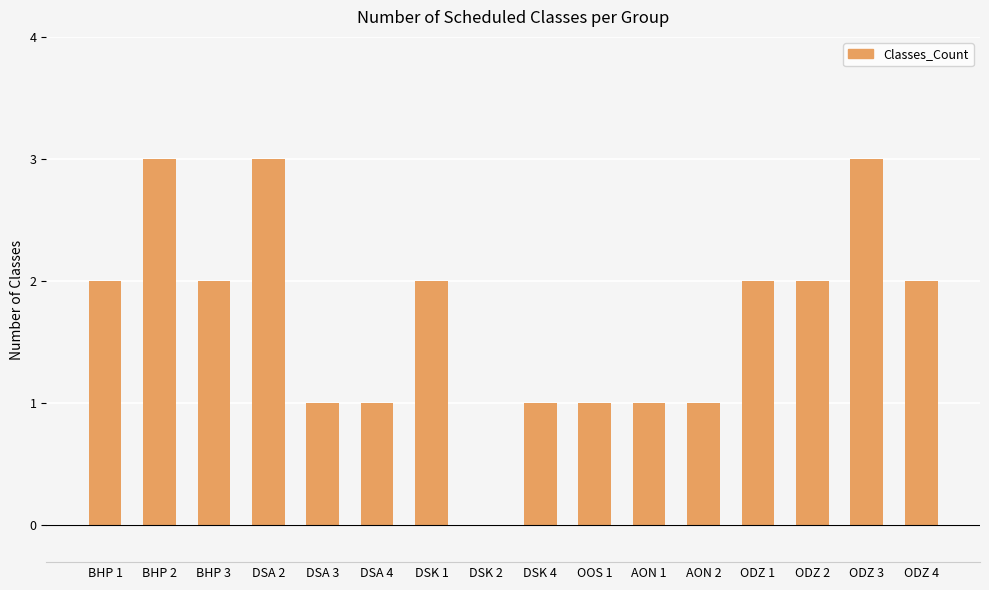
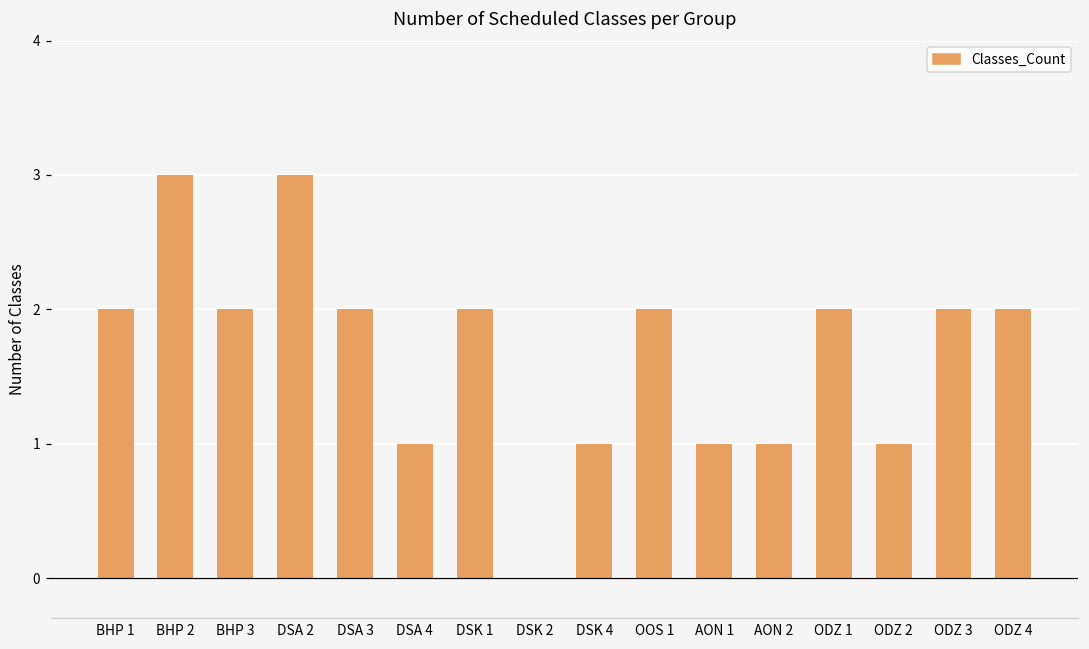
  {
    "BHP 1": 2,
    "BHP 2": 3,
    "BHP 3": 2,
    "DSA 2": 3,
-   "DSA 3": 1,
+   "DSA 3": 2,
    "DSA 4": 1,
    "DSK 1": 2,
    "DSK 2": 0,
    "DSK 4": 1,
-   "OOS 1": 1,
+   "OOS 1": 2,
    "AON 1": 1,
    "AON 2": 1,
    "ODZ 1": 2,
-   "ODZ 2": 2,
-   "ODZ 3": 3,
+   "ODZ 2": 1,
+   "ODZ 3": 2,
    "ODZ 4": 2
  }
